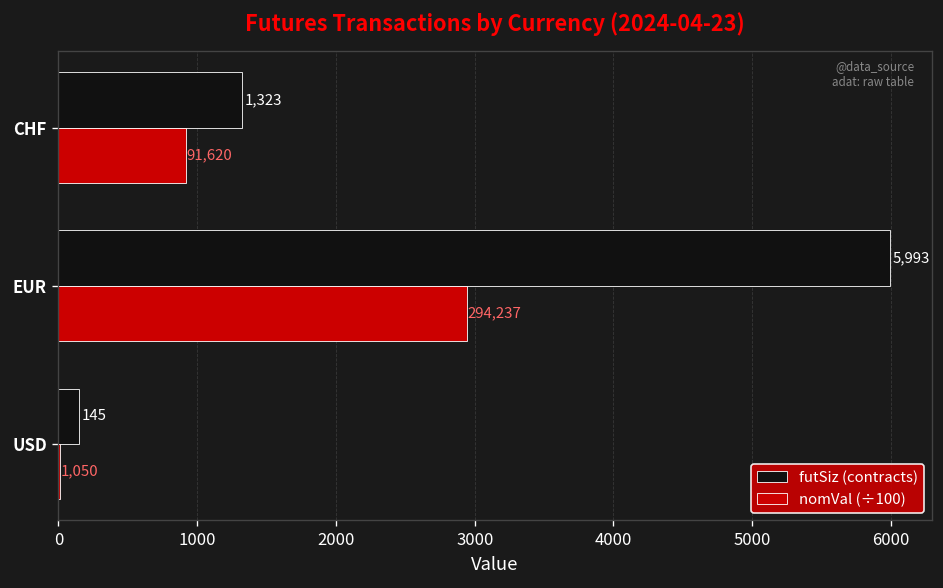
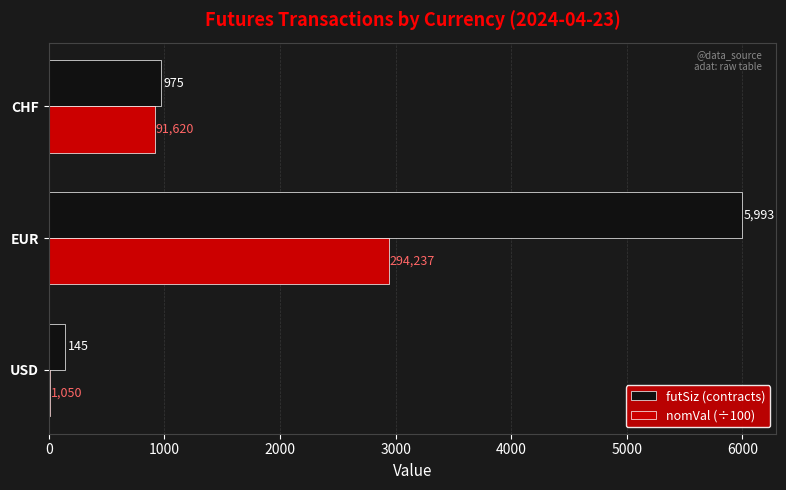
  {
    "futSiz (contracts)": {
-     "CHF": "1,323",
+     "CHF": "975",
      "EUR": "5,993",
      "USD": "145"
    }
  }
